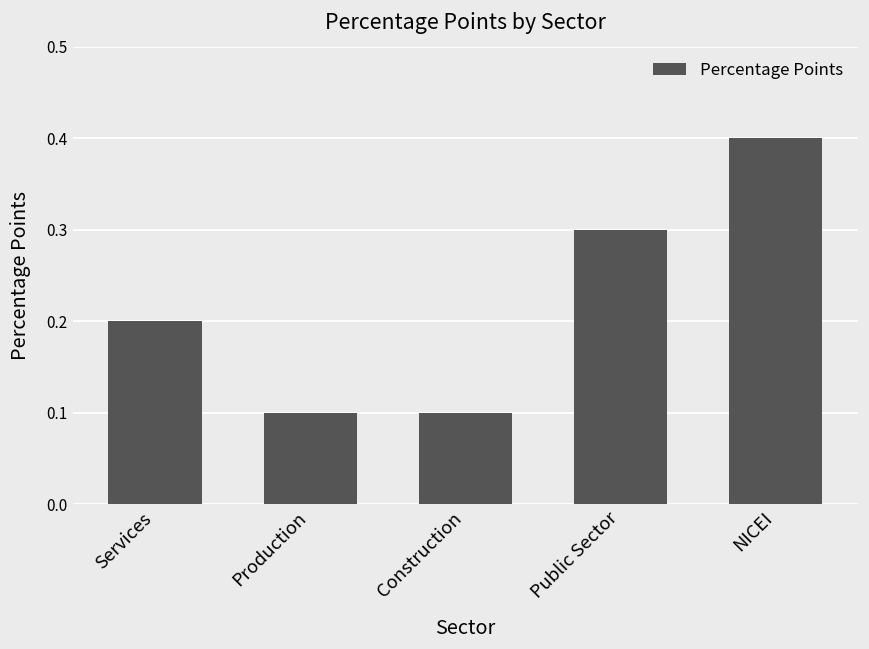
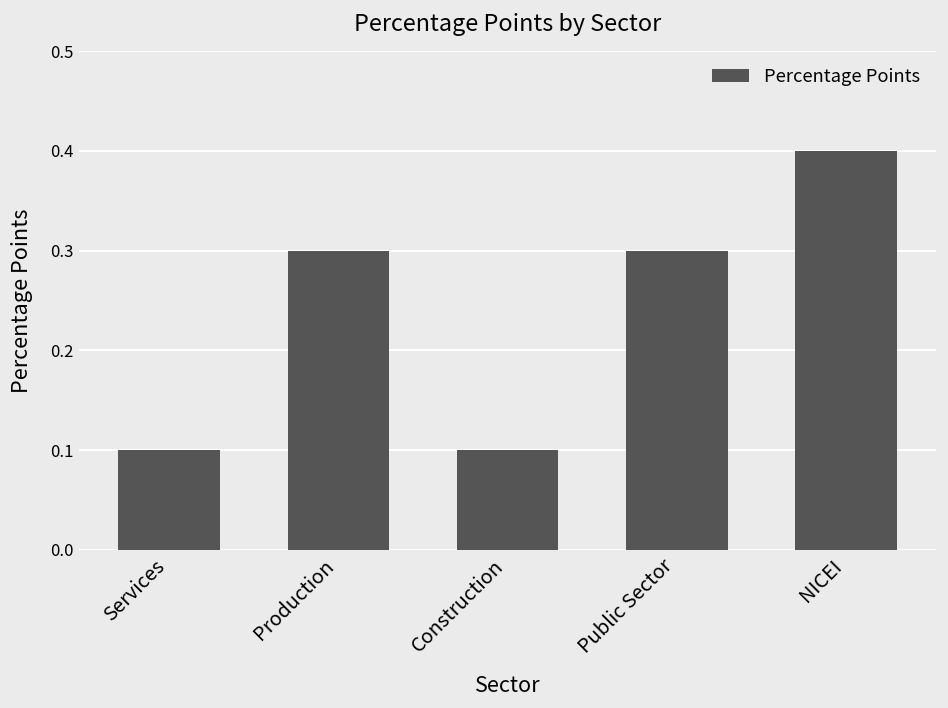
  {
-   "Services": 0.2,
-   "Production": 0.1,
+   "Services": 0.1,
+   "Production": 0.3,
    "Construction": 0.1,
    "Public Sector": 0.3,
    "NICEI": 0.4
  }
